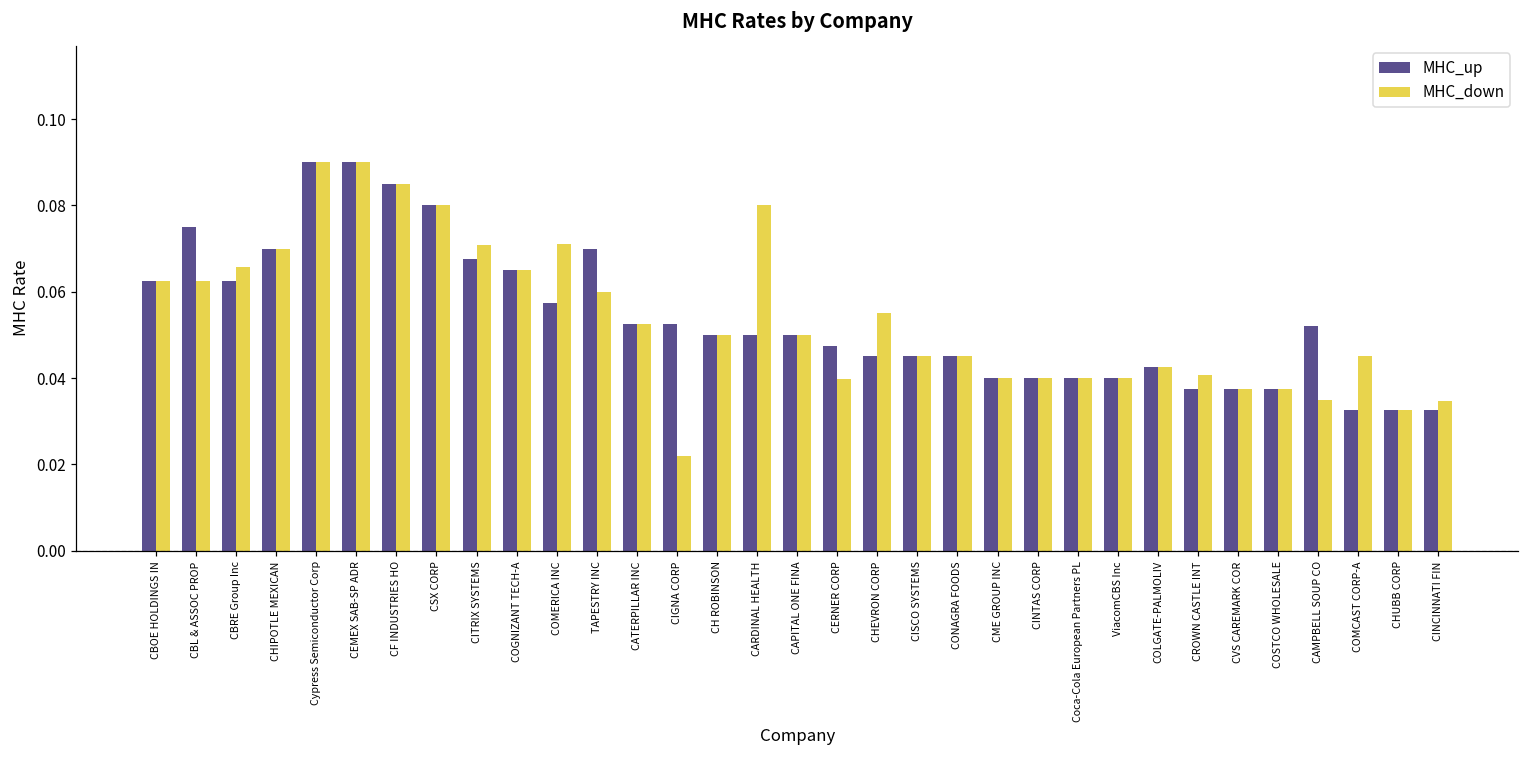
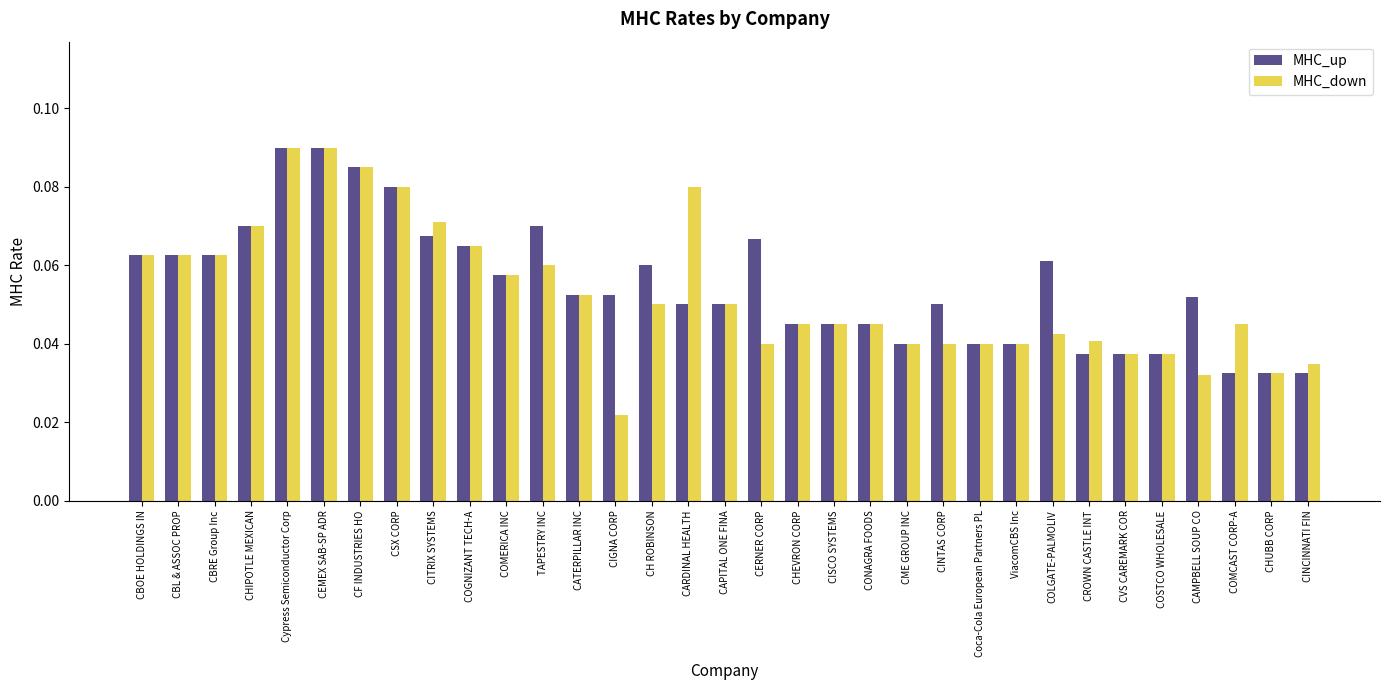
  {
    "MHC_up": {
      "CBOE HOLDINGS IN": 0.063,
-     "CBL & ASSOC PROP": 0.075,
+     "CBL & ASSOC PROP": 0.063,
      "CBRE Group Inc": 0.063,
      "CHIPOTLE MEXICAN": 0.070,
      "Cypress Semiconductor Corp": 0.090,
      "CEMEX SAB-SP ADR": 0.090,
      "CF INDUSTRIES HO": 0.085,
      "CSX CORP": 0.080,
      "CITRIX SYSTEMS": 0.068,
      "COGNIZANT TECH-A": 0.065,
      "COMERICA INC": 0.058,
      "TAPESTRY INC": 0.070,
      "CATERPILLAR INC": 0.053,
      "CIGNA CORP": 0.053,
-     "CH ROBINSON": 0.05,
+     "CH ROBINSON": 0.06,
      "CARDINAL HEALTH": 0.050,
      "CAPITAL ONE FINA": 0.050,
-     "CERNER CORP": 0.048,
+     "CERNER CORP": 0.067,
      "CHEVRON CORP": 0.045,
      "CISCO SYSTEMS": 0.045,
      "CONAGRA FOODS": 0.045,
      "CME GROUP INC": 0.040,
-     "CINTAS CORP": 0.04,
+     "CINTAS CORP": 0.05,
      "Coca-Cola European Partners PL": 0.040,
      "ViacomCBS Inc": 0.040,
-     "COLGATE-PALMOLIV": 0.043,
+     "COLGATE-PALMOLIV": 0.061,
      "CROWN CASTLE INT": 0.038,
      "CVS CAREMARK COR": 0.038,
      "COSTCO WHOLESALE": 0.038,
      "CAMPBELL SOUP CO": 0.052,
      "COMCAST CORP-A": 0.033,
      "CHUBB CORP": 0.033,
      "CINCINNATI FIN": 0.033
    },
    "MHC_down": {
      "CBOE HOLDINGS IN": 0.063,
      "CBL & ASSOC PROP": 0.063,
-     "CBRE Group Inc": 0.066,
+     "CBRE Group Inc": 0.063,
      "CHIPOTLE MEXICAN": 0.070,
      "Cypress Semiconductor Corp": 0.090,
      "CEMEX SAB-SP ADR": 0.090,
      "CF INDUSTRIES HO": 0.085,
      "CSX CORP": 0.080,
      "CITRIX SYSTEMS": 0.071,
      "COGNIZANT TECH-A": 0.065,
-     "COMERICA INC": 0.071,
+     "COMERICA INC": 0.058,
      "TAPESTRY INC": 0.060,
      "CATERPILLAR INC": 0.053,
      "CIGNA CORP": 0.022,
      "CH ROBINSON": 0.050,
      "CARDINAL HEALTH": 0.080,
      "CAPITAL ONE FINA": 0.050,
      "CERNER CORP": 0.040,
-     "CHEVRON CORP": 0.055,
+     "CHEVRON CORP": 0.045,
      "CISCO SYSTEMS": 0.045,
      "CONAGRA FOODS": 0.045,
      "CME GROUP INC": 0.040,
      "CINTAS CORP": 0.040,
      "Coca-Cola European Partners PL": 0.040,
      "ViacomCBS Inc": 0.040,
      "COLGATE-PALMOLIV": 0.043,
      "CROWN CASTLE INT": 0.041,
      "CVS CAREMARK COR": 0.038,
      "COSTCO WHOLESALE": 0.038,
-     "CAMPBELL SOUP CO": 0.035,
+     "CAMPBELL SOUP CO": 0.032,
      "COMCAST CORP-A": 0.045,
      "CHUBB CORP": 0.033,
      "CINCINNATI FIN": 0.035
    }
  }
